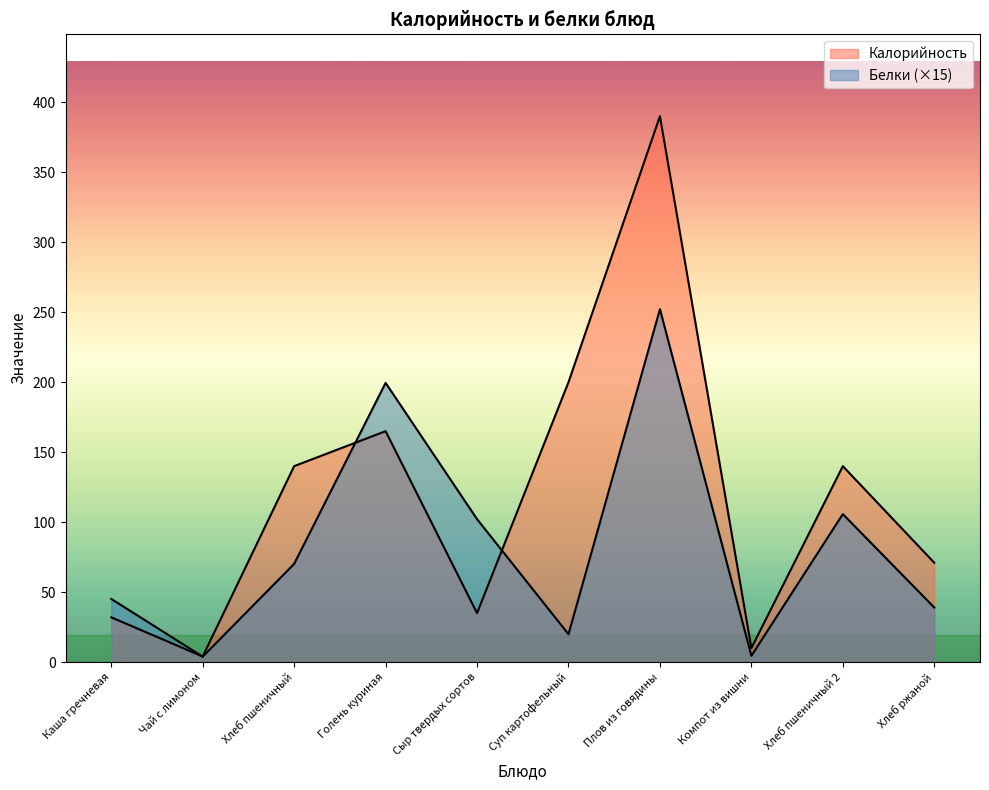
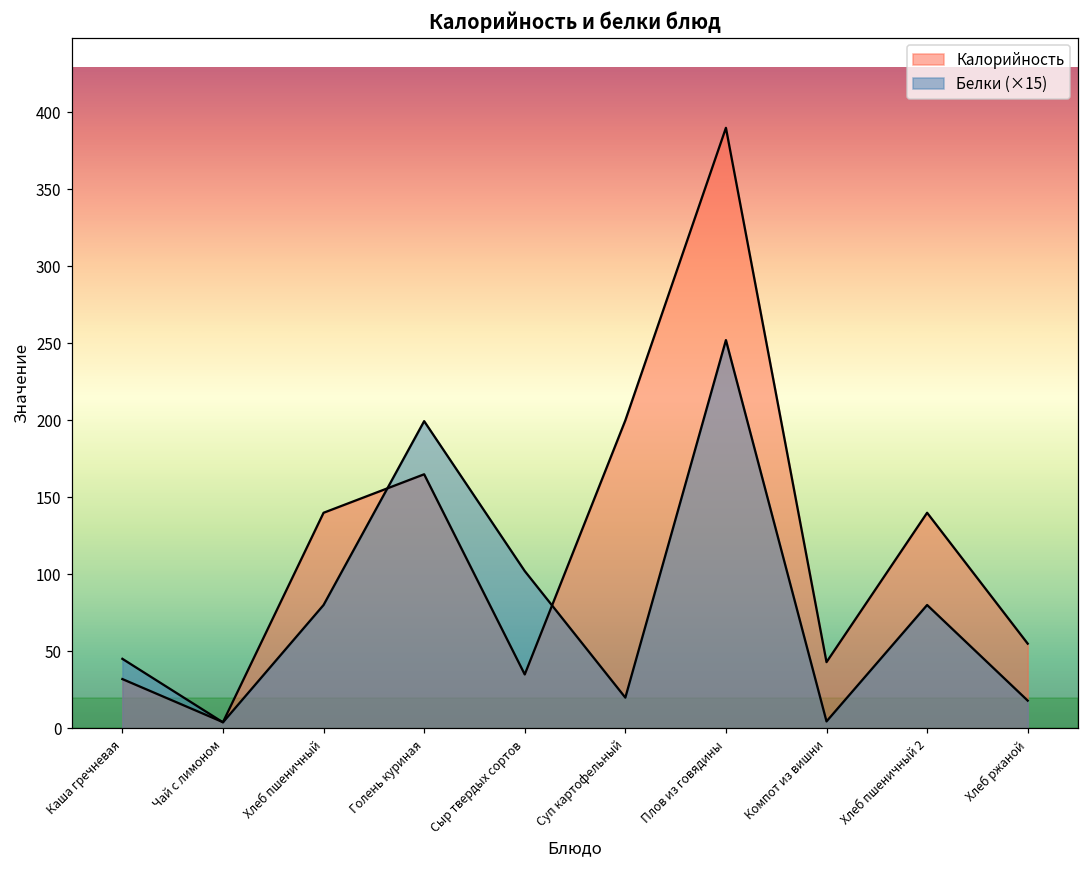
  {
    "Калорийность": {
      "Каша гречневая": 32,
      "Хлеб пшеничный": 140,
      "Голень куриная": 165,
      "Сыр твердых сортов": 35,
      "Суп картофельный": 200,
      "Плов из говядины": 390,
-     "Компот из вишни": 10,
+     "Компот из вишни": 43,
      "Хлеб пшеничный 2": 140,
-     "Хлеб ржаной": 71
+     "Хлеб ржаной": 55
    },
    "Белки (×15)": {
      "Каша гречневая": 45,
-     "Хлеб пшеничный": 70,
+     "Хлеб пшеничный": 80,
      "Голень куриная": 200,
      "Сыр твердых сортов": 102,
      "Суп картофельный": 20,
      "Плов из говядины": 252,
      "Компот из вишни": 5,
-     "Хлеб пшеничный 2": 106,
-     "Хлеб ржаной": 39
+     "Хлеб пшеничный 2": 80,
+     "Хлеб ржаной": 18
    }
  }
